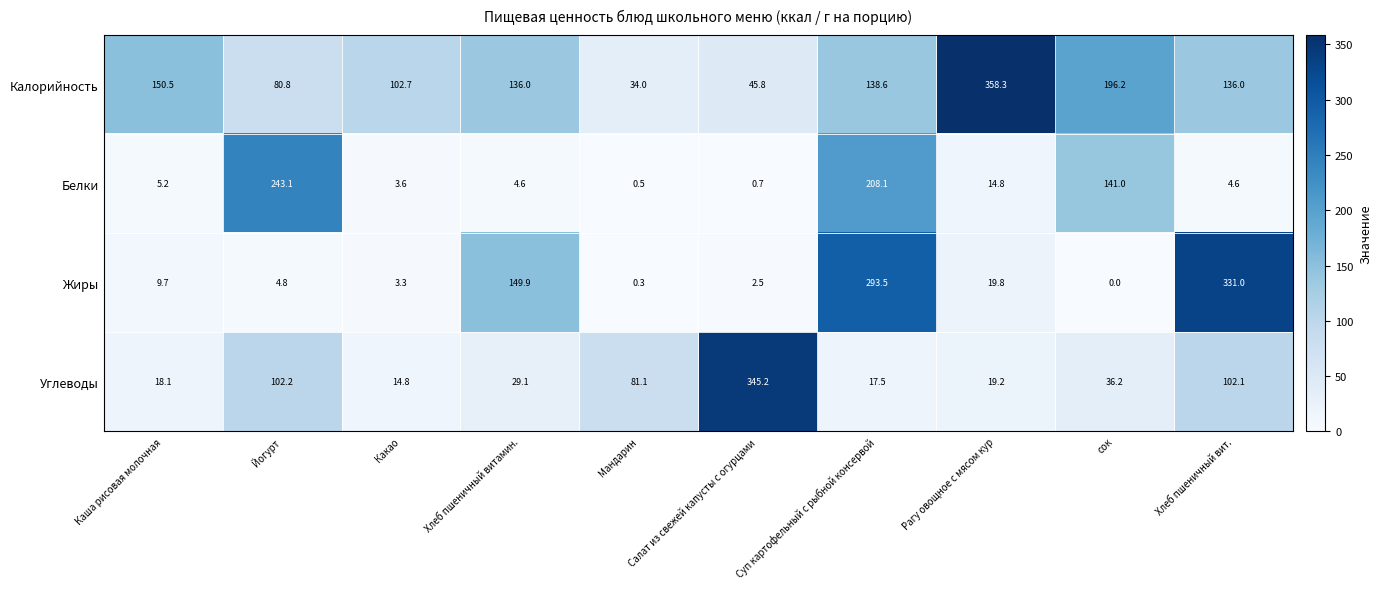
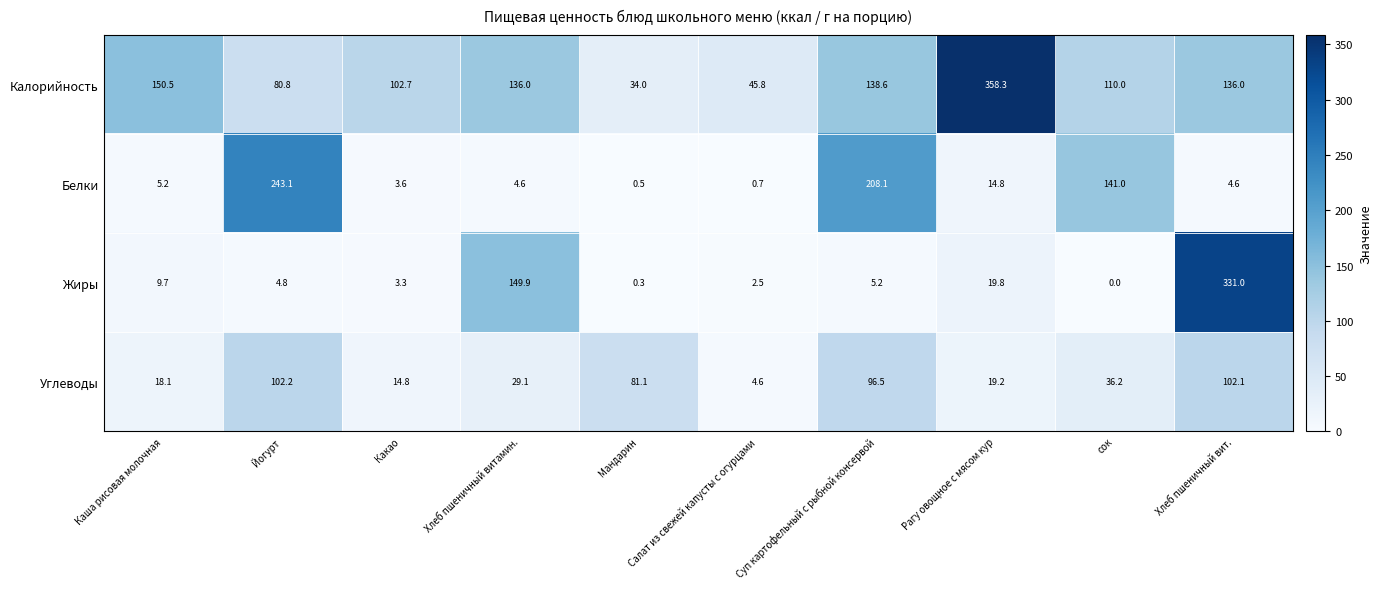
  {
    "Калорийность": {
      "Каша рисовая молочная": 150.5,
      "Йогурт": 80.8,
      "Какао": 102.7,
      "Хлеб пшеничный витамин.": 136.0,
      "Мандарин": 34.0,
      "Салат из свежей капусты с огурцами": 45.8,
      "Суп картофельный с рыбной консервой": 138.6,
      "Рагу овощное с мясом кур": 358.3,
-     "сок": 196.2,
+     "сок": 110.0,
      "Хлеб пшеничный вит.": 136.0
    },
    "Белки": {
      "Каша рисовая молочная": 5.2,
      "Йогурт": 243.1,
      "Какао": 3.6,
      "Хлеб пшеничный витамин.": 4.6,
      "Мандарин": 0.5,
      "Салат из свежей капусты с огурцами": 0.7,
      "Суп картофельный с рыбной консервой": 208.1,
      "Рагу овощное с мясом кур": 14.8,
      "сок": 141.0,
      "Хлеб пшеничный вит.": 4.6
    },
    "Жиры": {
      "Каша рисовая молочная": 9.7,
      "Йогурт": 4.8,
      "Какао": 3.3,
      "Хлеб пшеничный витамин.": 149.9,
      "Мандарин": 0.3,
      "Салат из свежей капусты с огурцами": 2.5,
-     "Суп картофельный с рыбной консервой": 293.5,
+     "Суп картофельный с рыбной консервой": 5.2,
      "Рагу овощное с мясом кур": 19.8,
      "сок": 0.0,
      "Хлеб пшеничный вит.": 331.0
    },
    "Углеводы": {
      "Каша рисовая молочная": 18.1,
      "Йогурт": 102.2,
      "Какао": 14.8,
      "Хлеб пшеничный витамин.": 29.1,
      "Мандарин": 81.1,
-     "Салат из свежей капусты с огурцами": 345.2,
-     "Суп картофельный с рыбной консервой": 17.5,
+     "Салат из свежей капусты с огурцами": 4.6,
+     "Суп картофельный с рыбной консервой": 96.5,
      "Рагу овощное с мясом кур": 19.2,
      "сок": 36.2,
      "Хлеб пшеничный вит.": 102.1
    }
  }
